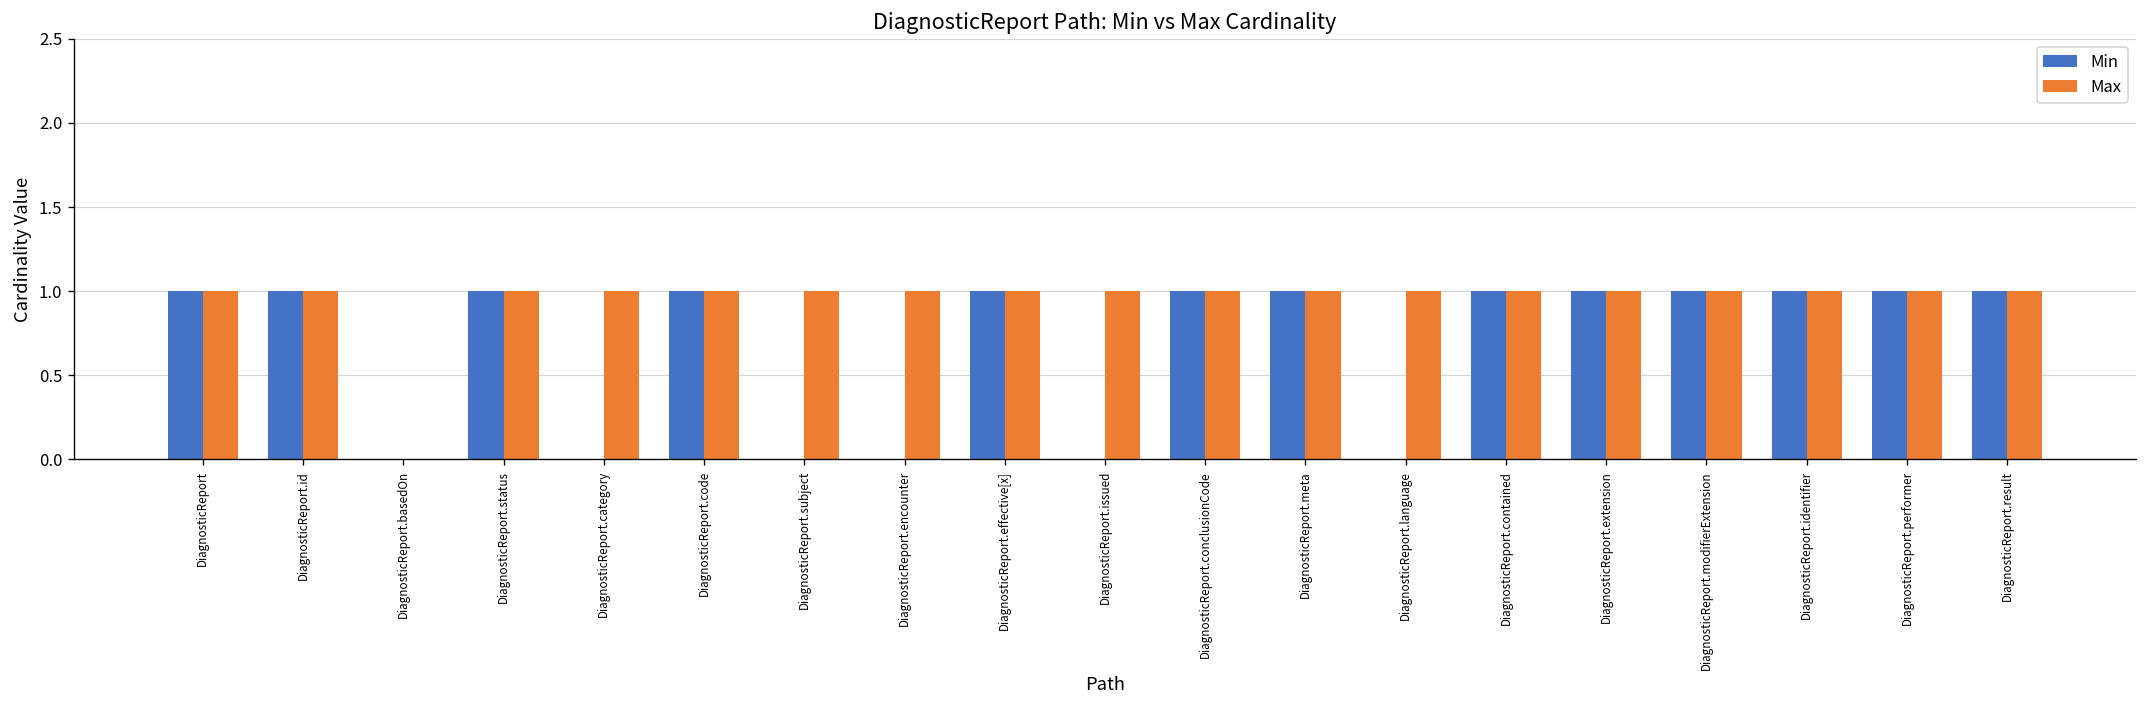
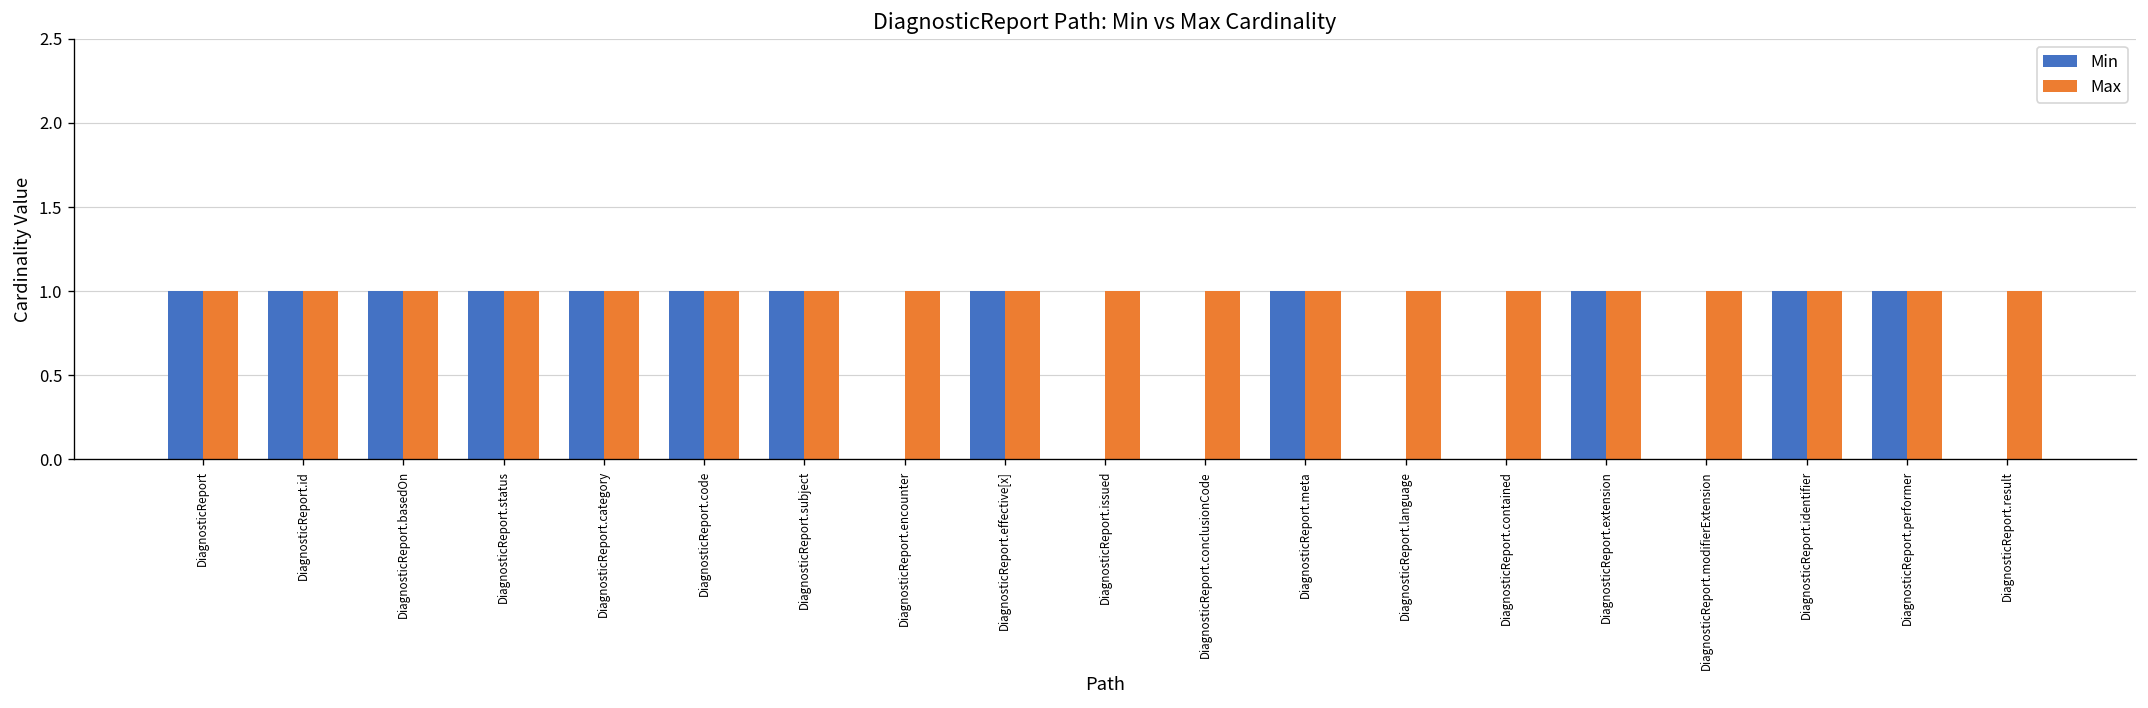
  {
    "Min": {
      "DiagnosticReport": 1,
      "DiagnosticReport.id": 1,
-     "DiagnosticReport.basedOn": 0,
+     "DiagnosticReport.basedOn": 1,
      "DiagnosticReport.status": 1,
-     "DiagnosticReport.category": 0,
+     "DiagnosticReport.category": 1,
      "DiagnosticReport.code": 1,
-     "DiagnosticReport.subject": 0,
+     "DiagnosticReport.subject": 1,
      "DiagnosticReport.encounter": 0,
      "DiagnosticReport.effective[x]": 1,
      "DiagnosticReport.issued": 0,
-     "DiagnosticReport.conclusionCode": 1,
+     "DiagnosticReport.conclusionCode": 0,
      "DiagnosticReport.meta": 1,
      "DiagnosticReport.language": 0,
-     "DiagnosticReport.contained": 1,
+     "DiagnosticReport.contained": 0,
      "DiagnosticReport.extension": 1,
-     "DiagnosticReport.modifierExtension": 1,
+     "DiagnosticReport.modifierExtension": 0,
      "DiagnosticReport.identifier": 1,
      "DiagnosticReport.performer": 1,
-     "DiagnosticReport.result": 1
+     "DiagnosticReport.result": 0
    },
    "Max": {
      "DiagnosticReport": 1,
      "DiagnosticReport.id": 1,
-     "DiagnosticReport.basedOn": 0,
+     "DiagnosticReport.basedOn": 1,
      "DiagnosticReport.status": 1,
      "DiagnosticReport.category": 1,
      "DiagnosticReport.code": 1,
      "DiagnosticReport.subject": 1,
      "DiagnosticReport.encounter": 1,
      "DiagnosticReport.effective[x]": 1,
      "DiagnosticReport.issued": 1,
      "DiagnosticReport.conclusionCode": 1,
      "DiagnosticReport.meta": 1,
      "DiagnosticReport.language": 1,
      "DiagnosticReport.contained": 1,
      "DiagnosticReport.extension": 1,
      "DiagnosticReport.modifierExtension": 1,
      "DiagnosticReport.identifier": 1,
      "DiagnosticReport.performer": 1,
      "DiagnosticReport.result": 1
    }
  }
